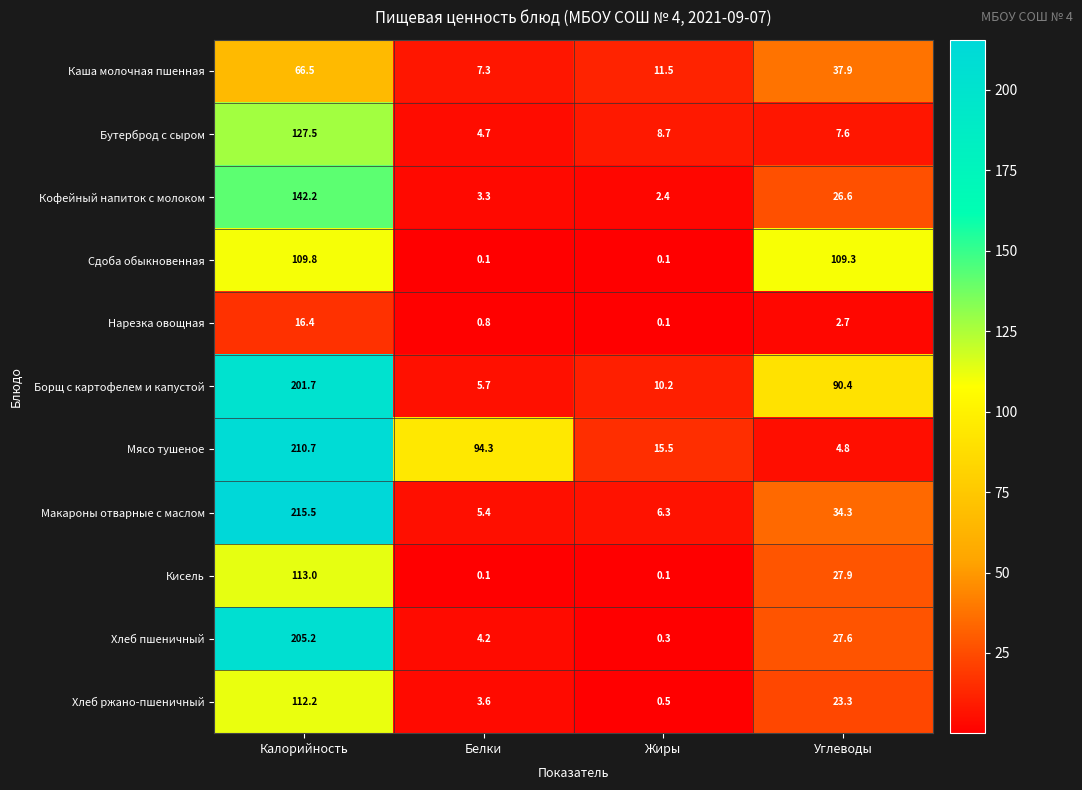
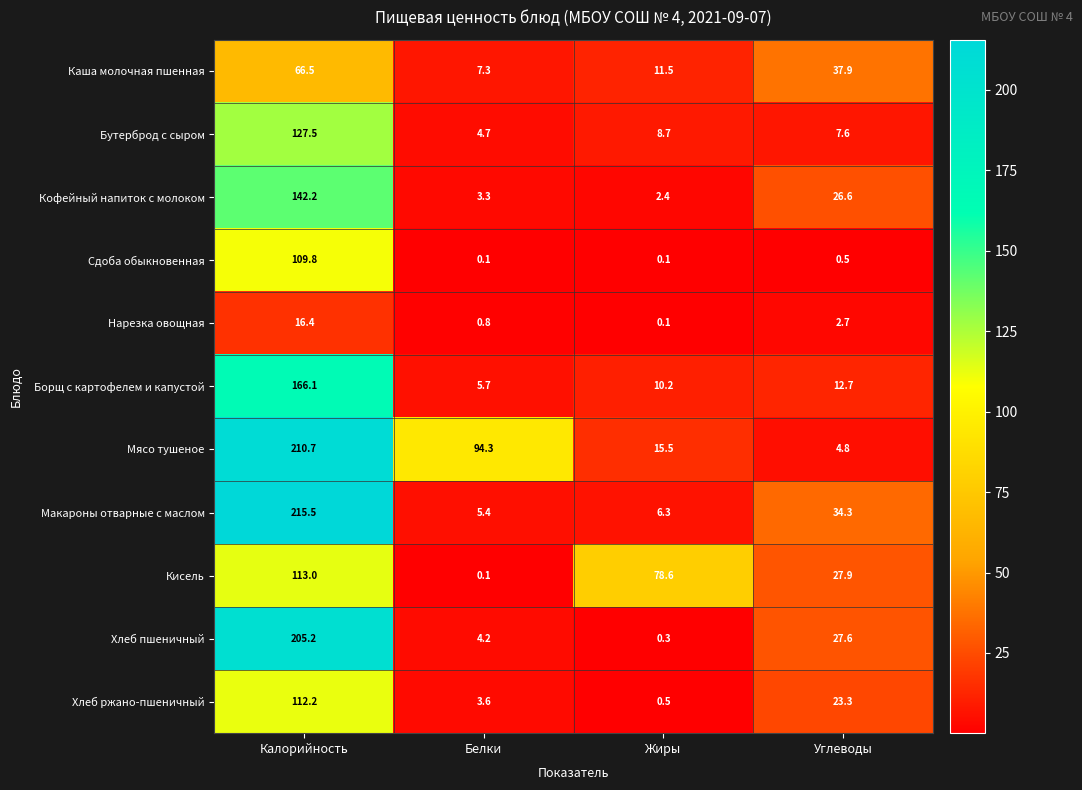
  {
    "Каша молочная пшенная": {
      "Калорийность": 66.5,
      "Белки": 7.3,
      "Жиры": 11.5,
      "Углеводы": 37.9
    },
    "Бутерброд с сыром": {
      "Калорийность": 127.5,
      "Белки": 4.7,
      "Жиры": 8.7,
      "Углеводы": 7.6
    },
    "Кофейный напиток с молоком": {
      "Калорийность": 142.2,
      "Белки": 3.3,
      "Жиры": 2.4,
      "Углеводы": 26.6
    },
    "Сдоба обыкновенная": {
      "Калорийность": 109.8,
      "Белки": 0.1,
      "Жиры": 0.1,
-     "Углеводы": 109.3
+     "Углеводы": 0.5
    },
    "Нарезка овощная": {
      "Калорийность": 16.4,
      "Белки": 0.8,
      "Жиры": 0.1,
      "Углеводы": 2.7
    },
    "Борщ с картофелем и капустой": {
-     "Калорийность": 201.7,
+     "Калорийность": 166.1,
      "Белки": 5.7,
      "Жиры": 10.2,
-     "Углеводы": 90.4
+     "Углеводы": 12.7
    },
    "Мясо тушеное": {
      "Калорийность": 210.7,
      "Белки": 94.3,
      "Жиры": 15.5,
      "Углеводы": 4.8
    },
    "Макароны отварные с маслом": {
      "Калорийность": 215.5,
      "Белки": 5.4,
      "Жиры": 6.3,
      "Углеводы": 34.3
    },
    "Кисель": {
      "Калорийность": 113.0,
      "Белки": 0.1,
-     "Жиры": 0.1,
+     "Жиры": 78.6,
      "Углеводы": 27.9
    },
    "Хлеб пшеничный": {
      "Калорийность": 205.2,
      "Белки": 4.2,
      "Жиры": 0.3,
      "Углеводы": 27.6
    },
    "Хлеб ржано-пшеничный": {
      "Калорийность": 112.2,
      "Белки": 3.6,
      "Жиры": 0.5,
      "Углеводы": 23.3
    }
  }
